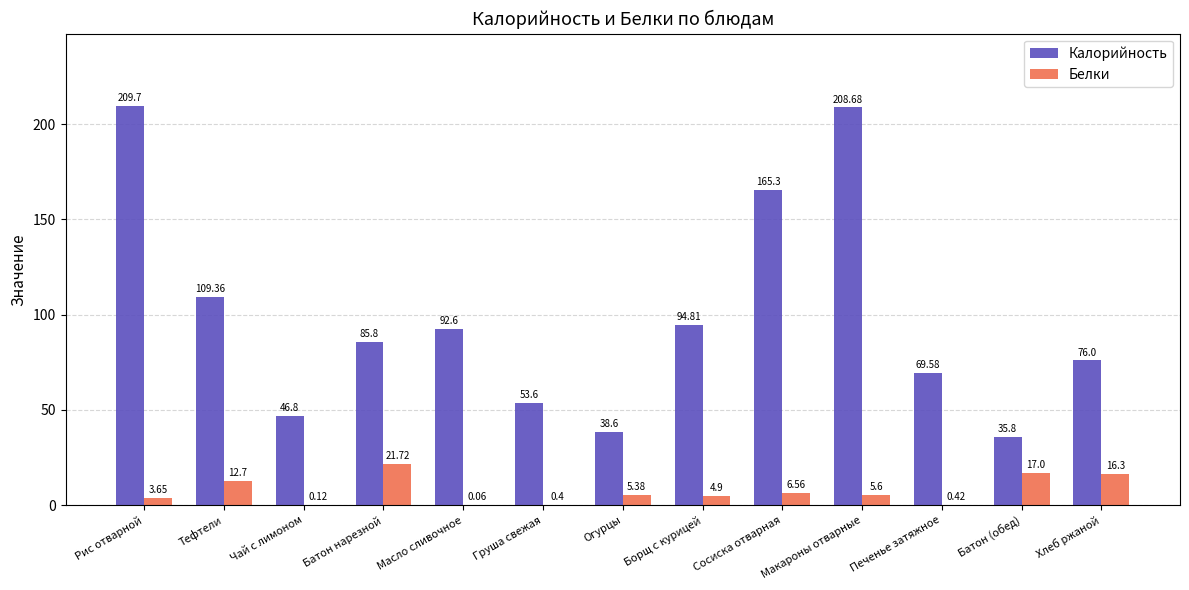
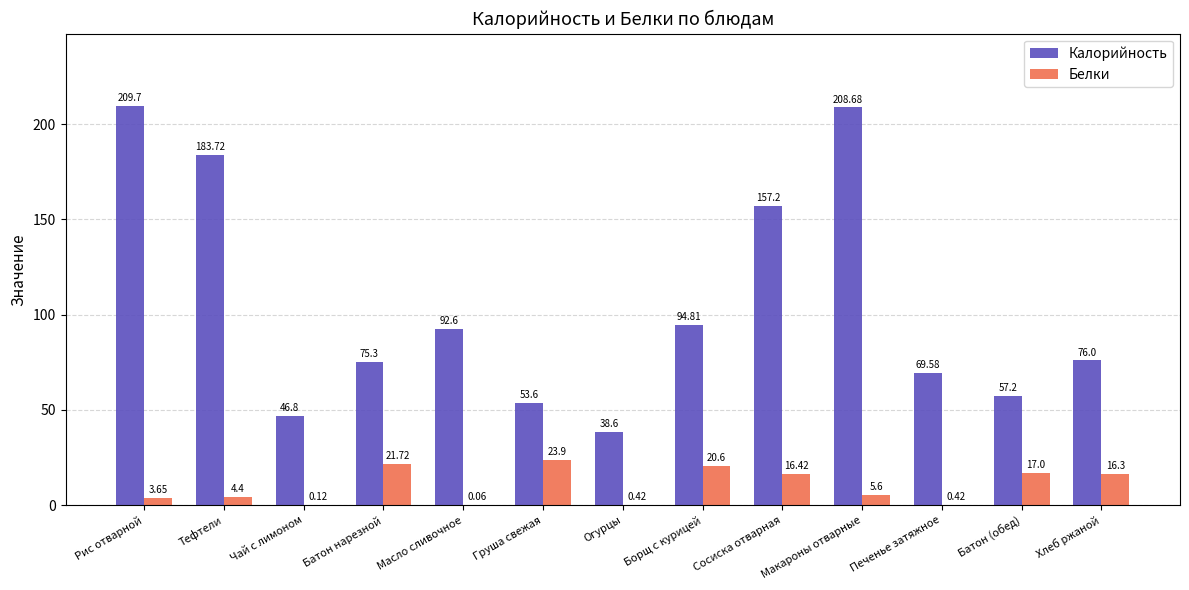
  {
    "Калорийность": {
      "Рис отварной": 209.7,
-     "Тефтели": 109.36,
+     "Тефтели": 183.72,
      "Чай с лимоном": 46.8,
-     "Батон нарезной": 85.8,
+     "Батон нарезной": 75.3,
      "Масло сливочное": 92.6,
      "Груша свежая": 53.6,
      "Огурцы": 38.6,
      "Борщ с курицей": 94.81,
-     "Сосиска отварная": 165.3,
+     "Сосиска отварная": 157.2,
      "Макароны отварные": 208.68,
      "Печенье затяжное": 69.58,
-     "Батон (обед)": 35.8,
+     "Батон (обед)": 57.2,
      "Хлеб ржаной": 76.0
    },
    "Белки": {
      "Рис отварной": 3.65,
-     "Тефтели": 12.7,
+     "Тефтели": 4.4,
      "Чай с лимоном": 0.12,
      "Батон нарезной": 21.72,
      "Масло сливочное": 0.06,
-     "Груша свежая": 0.4,
-     "Огурцы": 5.38,
-     "Борщ с курицей": 4.9,
-     "Сосиска отварная": 6.56,
+     "Груша свежая": 23.9,
+     "Огурцы": 0.42,
+     "Борщ с курицей": 20.6,
+     "Сосиска отварная": 16.42,
      "Макароны отварные": 5.6,
      "Печенье затяжное": 0.42,
      "Батон (обед)": 17.0,
      "Хлеб ржаной": 16.3
    }
  }
